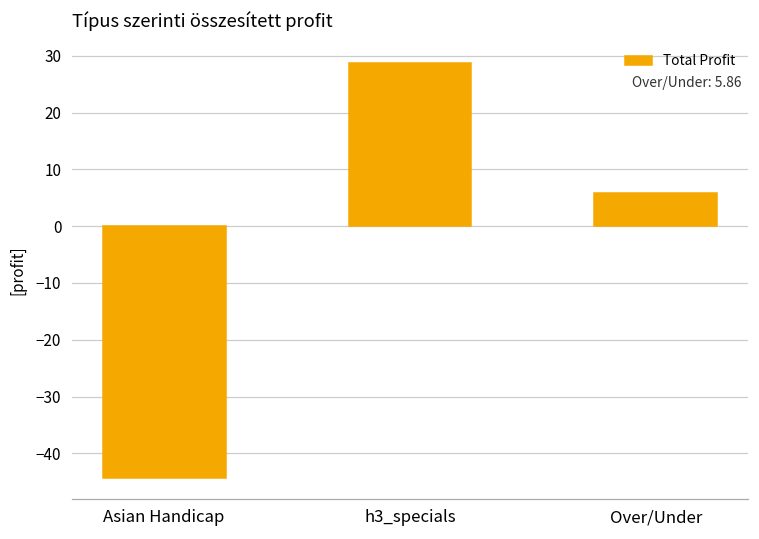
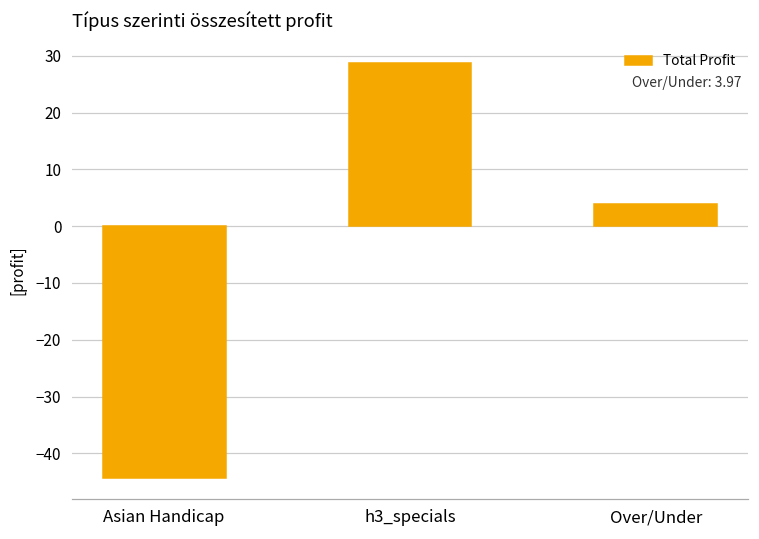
  {
-   "Over/Under": 5.86
+   "Over/Under": 3.97
  }
